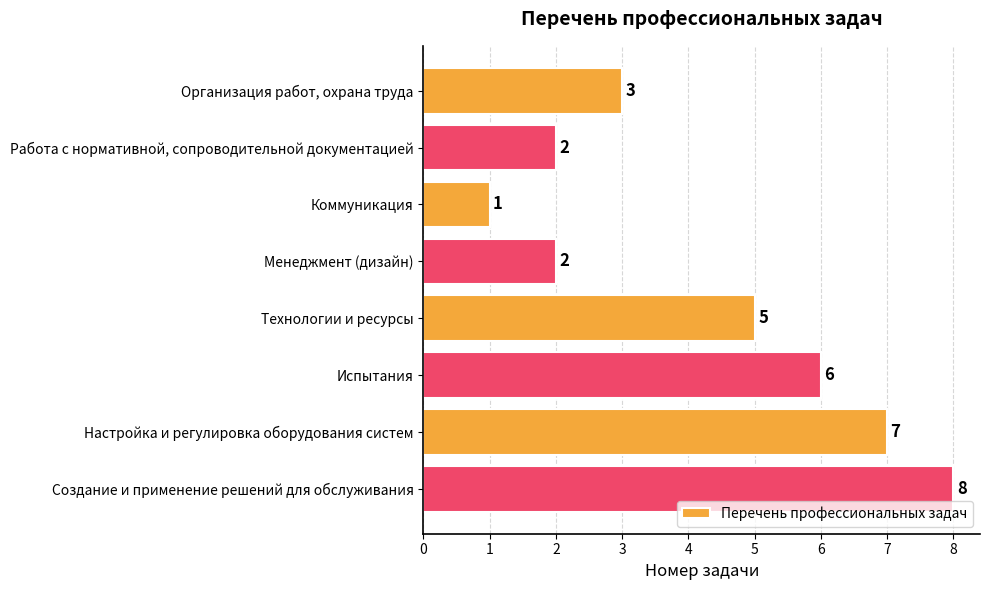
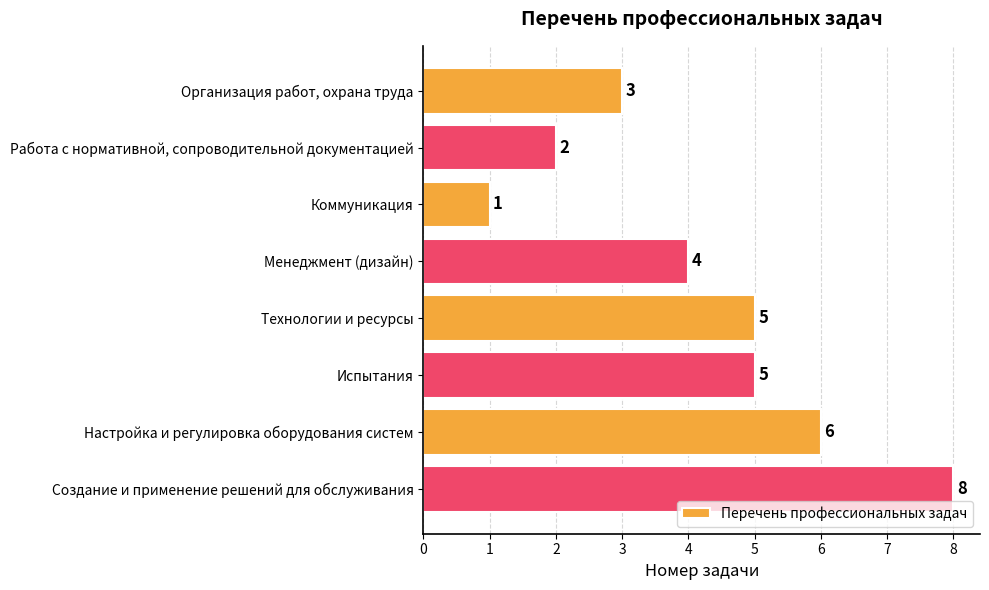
  {
    "Организация работ, охрана труда": 3,
    "Работа с нормативной, сопроводительной документацией": 2,
    "Коммуникация": 1,
-   "Менеджмент (дизайн)": 2,
+   "Менеджмент (дизайн)": 4,
    "Технологии и ресурсы": 5,
-   "Испытания": 6,
-   "Настройка и регулировка оборудования систем": 7,
+   "Испытания": 5,
+   "Настройка и регулировка оборудования систем": 6,
    "Создание и применение решений для обслуживания": 8
  }
